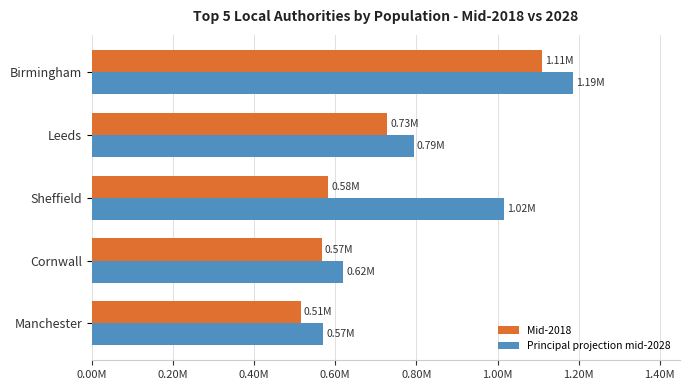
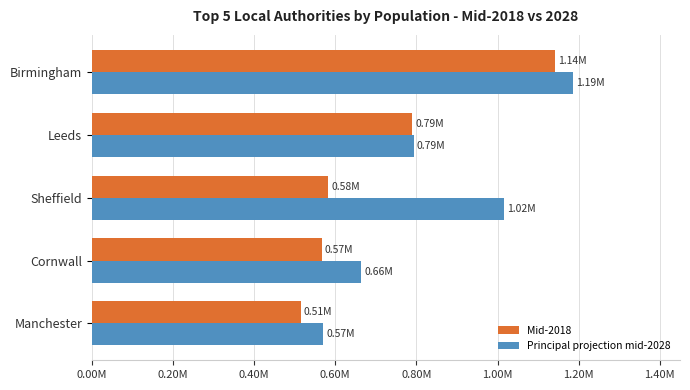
  {
    "Mid-2018": {
-     "Birmingham": "1.11M",
-     "Leeds": "0.73M",
+     "Birmingham": "1.14M",
+     "Leeds": "0.79M",
      "Sheffield": "0.58M",
      "Cornwall": "0.57M",
      "Manchester": "0.51M"
    },
    "Principal projection mid-2028": {
      "Birmingham": "1.19M",
      "Leeds": "0.79M",
      "Sheffield": "1.02M",
-     "Cornwall": "0.62M",
+     "Cornwall": "0.66M",
      "Manchester": "0.57M"
    }
  }
